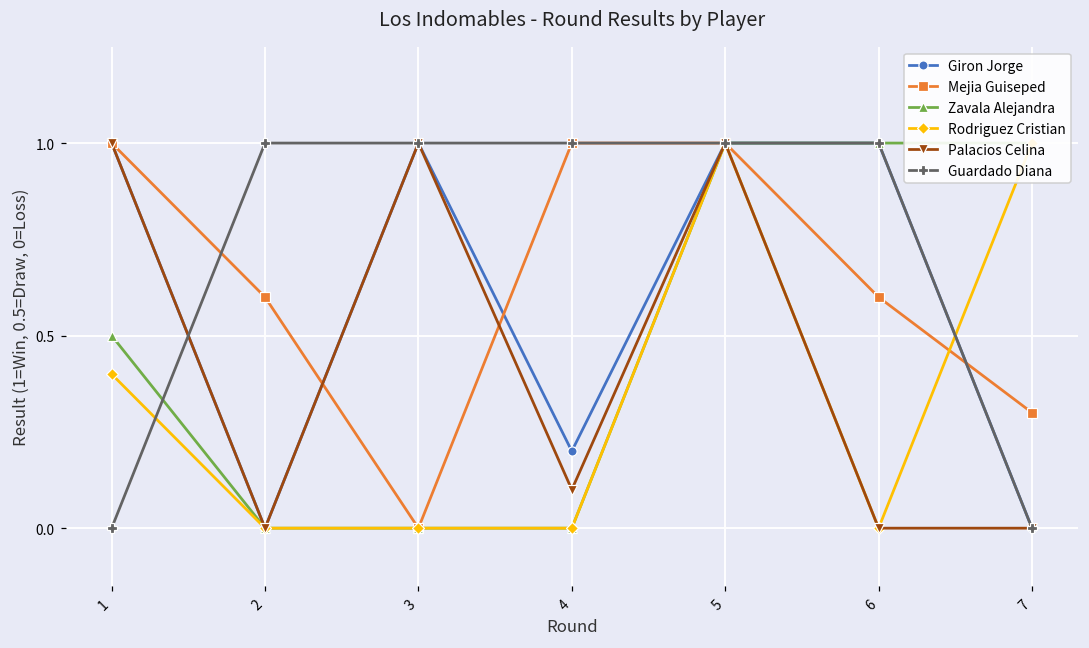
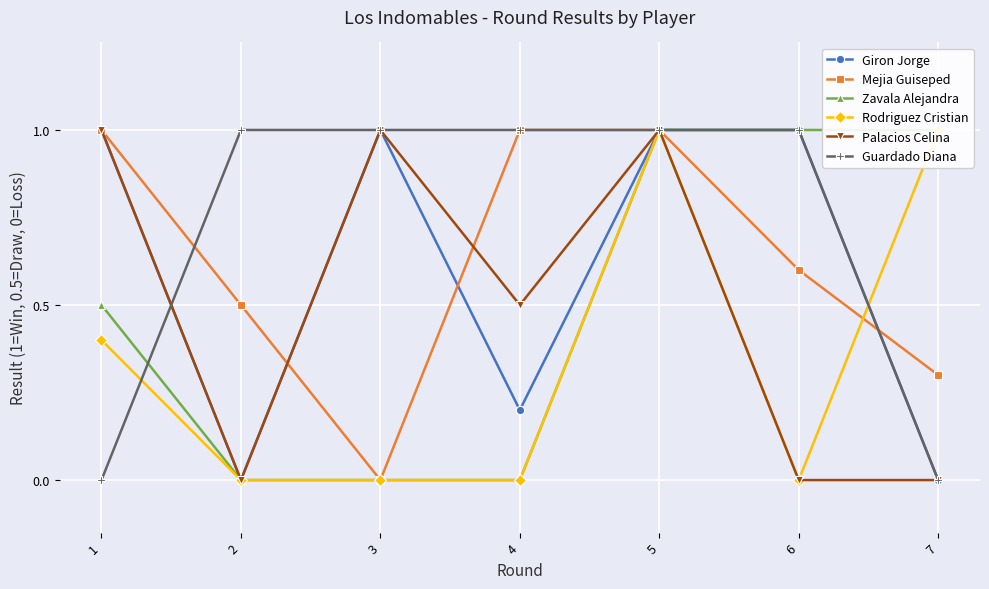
  {
    "Giron Jorge": {
      "4": 0.2
    },
    "Mejia Guiseped": {
-     "2": 0.6,
+     "2": 0.5,
      "6": 0.6,
      "7": 0.3
    },
    "Zavala Alejandra": {
      "1": 0.5
    },
    "Rodriguez Cristian": {
      "1": 0.4
    },
    "Palacios Celina": {
-     "4": 0.1
+     "4": 0.5
    },
    "Guardado Diana": {
      "1": 0.0,
      "2": 1.0
    }
  }
